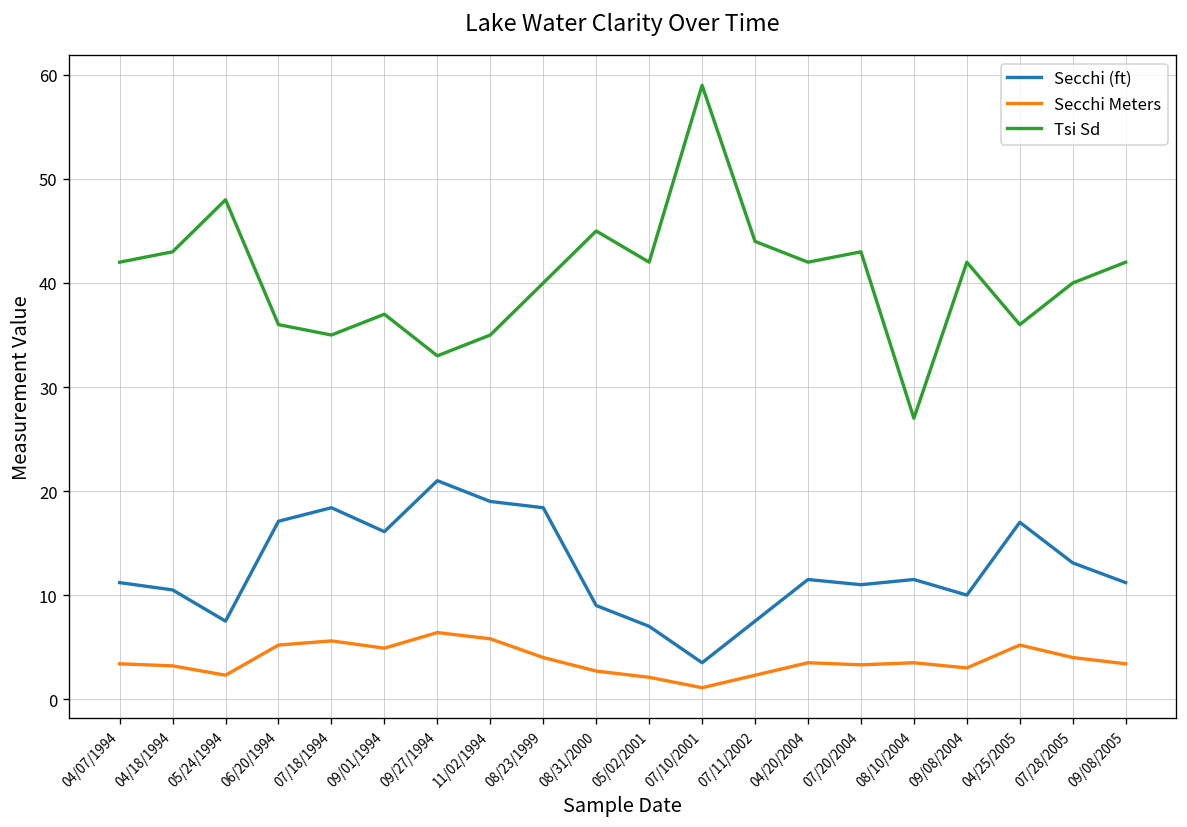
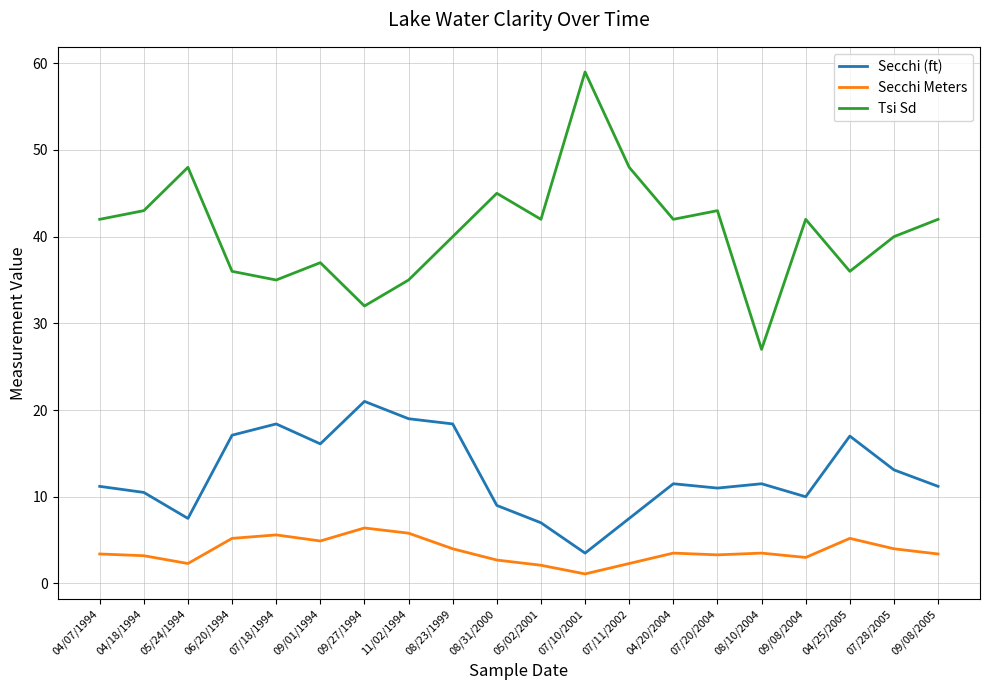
  {
    "Secchi (ft)": {
      "04/07/1994": 11,
      "04/18/1994": 11,
      "05/24/1994": 8,
      "06/20/1994": 17,
      "07/18/1994": 18,
      "09/01/1994": 16,
      "09/27/1994": 21,
      "11/02/1994": 19,
      "08/23/1999": 18,
      "08/31/2000": 9,
      "05/02/2001": 7,
      "07/10/2001": 4,
      "07/11/2002": 8,
      "04/20/2004": 12,
      "07/20/2004": 11,
      "08/10/2004": 12,
      "09/08/2004": 10,
      "04/25/2005": 17,
      "07/28/2005": 13,
      "09/08/2005": 11
    },
    "Secchi Meters": {
      "04/07/1994": 3,
      "04/18/1994": 3,
      "05/24/1994": 2,
      "06/20/1994": 5,
      "07/18/1994": 6,
      "09/01/1994": 5,
      "09/27/1994": 6,
      "11/02/1994": 6,
      "08/23/1999": 4,
      "08/31/2000": 3,
      "05/02/2001": 2,
      "07/10/2001": 1,
      "07/11/2002": 2,
      "04/20/2004": 4,
      "07/20/2004": 3,
      "08/10/2004": 4,
      "09/08/2004": 3,
      "04/25/2005": 5,
      "07/28/2005": 4,
      "09/08/2005": 3
    },
    "Tsi Sd": {
      "04/07/1994": 42,
      "04/18/1994": 43,
      "05/24/1994": 48,
      "06/20/1994": 36,
      "07/18/1994": 35,
      "09/01/1994": 37,
-     "09/27/1994": 33,
+     "09/27/1994": 32,
      "11/02/1994": 35,
      "08/23/1999": 40,
      "08/31/2000": 45,
      "05/02/2001": 42,
      "07/10/2001": 59,
-     "07/11/2002": 44,
+     "07/11/2002": 48,
      "04/20/2004": 42,
      "07/20/2004": 43,
      "08/10/2004": 27,
      "09/08/2004": 42,
      "04/25/2005": 36,
      "07/28/2005": 40,
      "09/08/2005": 42
    }
  }
